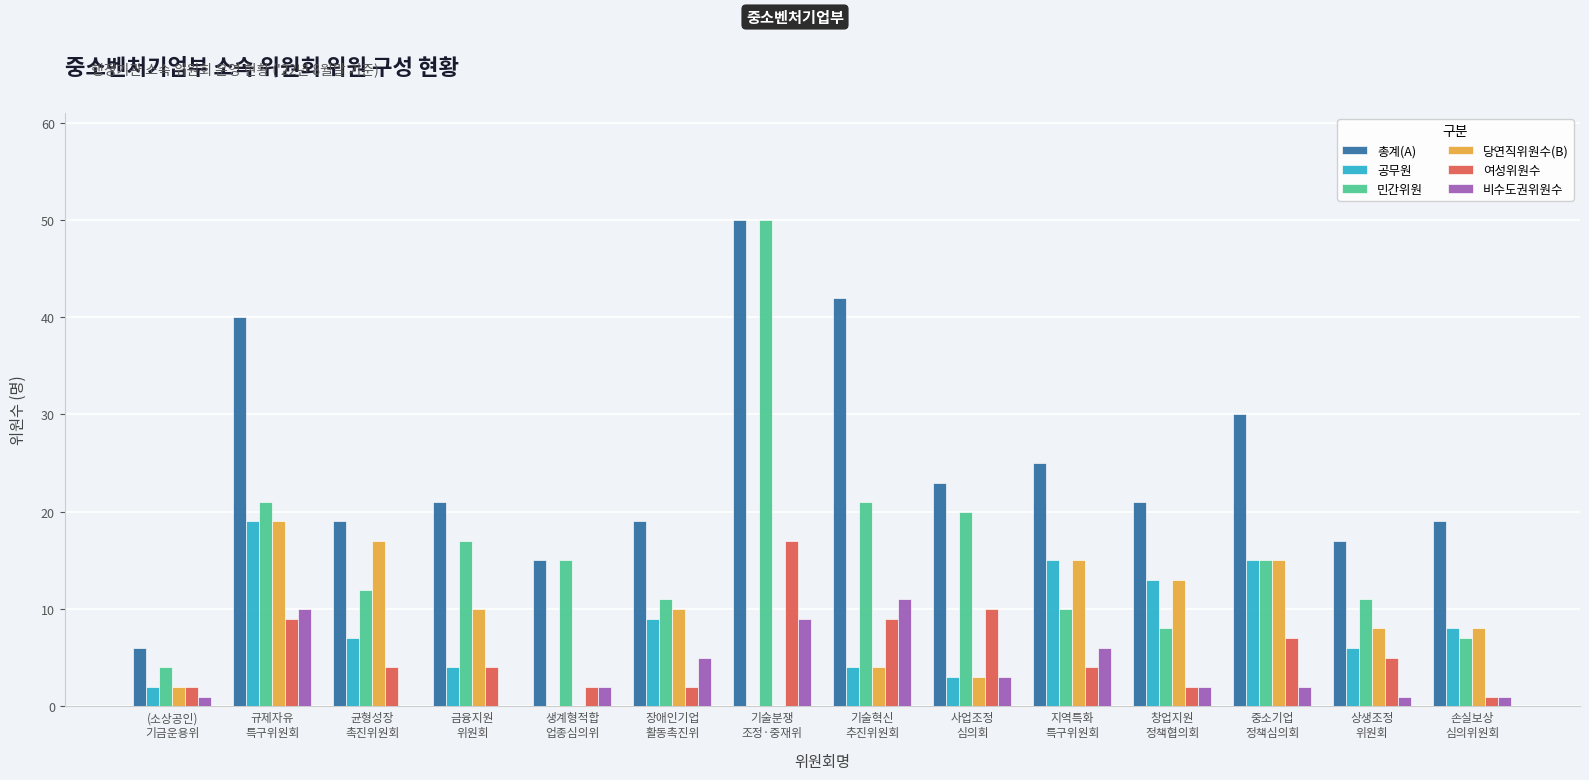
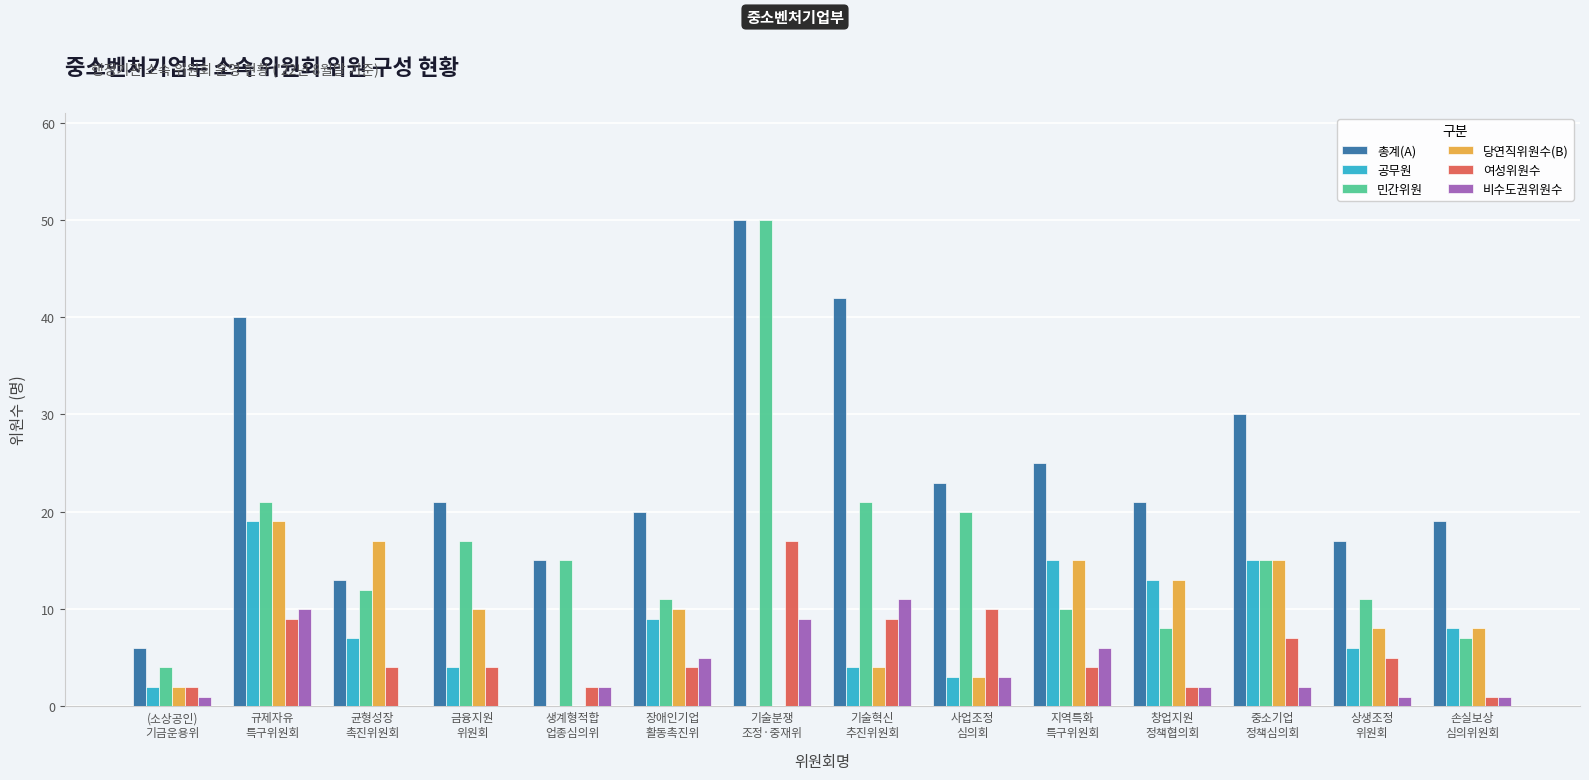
  {
    "총계(A)": {
      "(소상공인) 기금운용위": 6,
      "규제자유 특구위원회": 40,
-     "균형성장 촉진위원회": 19,
+     "균형성장 촉진위원회": 13,
      "금융지원 위원회": 21,
      "생계형적합 업종심의위": 15,
-     "장애인기업 활동촉진위": 19,
+     "장애인기업 활동촉진위": 20,
      "기술분쟁 조정·중재위": 50,
      "기술혁신 추진위원회": 42,
      "사업조정 심의회": 23,
      "지역특화 특구위원회": 25,
      "창업지원 정책협의회": 21,
      "중소기업 정책심의회": 30,
      "상생조정 위원회": 17,
      "손실보상 심의위원회": 19
    },
    "공무원": {
      "(소상공인) 기금운용위": 2,
      "규제자유 특구위원회": 19,
      "균형성장 촉진위원회": 7,
      "금융지원 위원회": 4,
      "생계형적합 업종심의위": 0,
      "장애인기업 활동촉진위": 9,
      "기술분쟁 조정·중재위": 0,
      "기술혁신 추진위원회": 4,
      "사업조정 심의회": 3,
      "지역특화 특구위원회": 15,
      "창업지원 정책협의회": 13,
      "중소기업 정책심의회": 15,
      "상생조정 위원회": 6,
      "손실보상 심의위원회": 8
    },
    "민간위원": {
      "(소상공인) 기금운용위": 4,
      "규제자유 특구위원회": 21,
      "균형성장 촉진위원회": 12,
      "금융지원 위원회": 17,
      "생계형적합 업종심의위": 15,
      "장애인기업 활동촉진위": 11,
      "기술분쟁 조정·중재위": 50,
      "기술혁신 추진위원회": 21,
      "사업조정 심의회": 20,
      "지역특화 특구위원회": 10,
      "창업지원 정책협의회": 8,
      "중소기업 정책심의회": 15,
      "상생조정 위원회": 11,
      "손실보상 심의위원회": 7
    },
    "당연직위원수(B)": {
      "(소상공인) 기금운용위": 2,
      "규제자유 특구위원회": 19,
      "균형성장 촉진위원회": 17,
      "금융지원 위원회": 10,
      "생계형적합 업종심의위": 0,
      "장애인기업 활동촉진위": 10,
      "기술분쟁 조정·중재위": 0,
      "기술혁신 추진위원회": 4,
      "사업조정 심의회": 3,
      "지역특화 특구위원회": 15,
      "창업지원 정책협의회": 13,
      "중소기업 정책심의회": 15,
      "상생조정 위원회": 8,
      "손실보상 심의위원회": 8
    },
    "여성위원수": {
      "(소상공인) 기금운용위": 2,
      "규제자유 특구위원회": 9,
      "균형성장 촉진위원회": 4,
      "금융지원 위원회": 4,
      "생계형적합 업종심의위": 2,
-     "장애인기업 활동촉진위": 2,
+     "장애인기업 활동촉진위": 4,
      "기술분쟁 조정·중재위": 17,
      "기술혁신 추진위원회": 9,
      "사업조정 심의회": 10,
      "지역특화 특구위원회": 4,
      "창업지원 정책협의회": 2,
      "중소기업 정책심의회": 7,
      "상생조정 위원회": 5,
      "손실보상 심의위원회": 1
    },
    "비수도권위원수": {
      "(소상공인) 기금운용위": 1,
      "규제자유 특구위원회": 10,
      "균형성장 촉진위원회": 0,
      "금융지원 위원회": 0,
      "생계형적합 업종심의위": 2,
      "장애인기업 활동촉진위": 5,
      "기술분쟁 조정·중재위": 9,
      "기술혁신 추진위원회": 11,
      "사업조정 심의회": 3,
      "지역특화 특구위원회": 6,
      "창업지원 정책협의회": 2,
      "중소기업 정책심의회": 2,
      "상생조정 위원회": 1,
      "손실보상 심의위원회": 1
    }
  }
